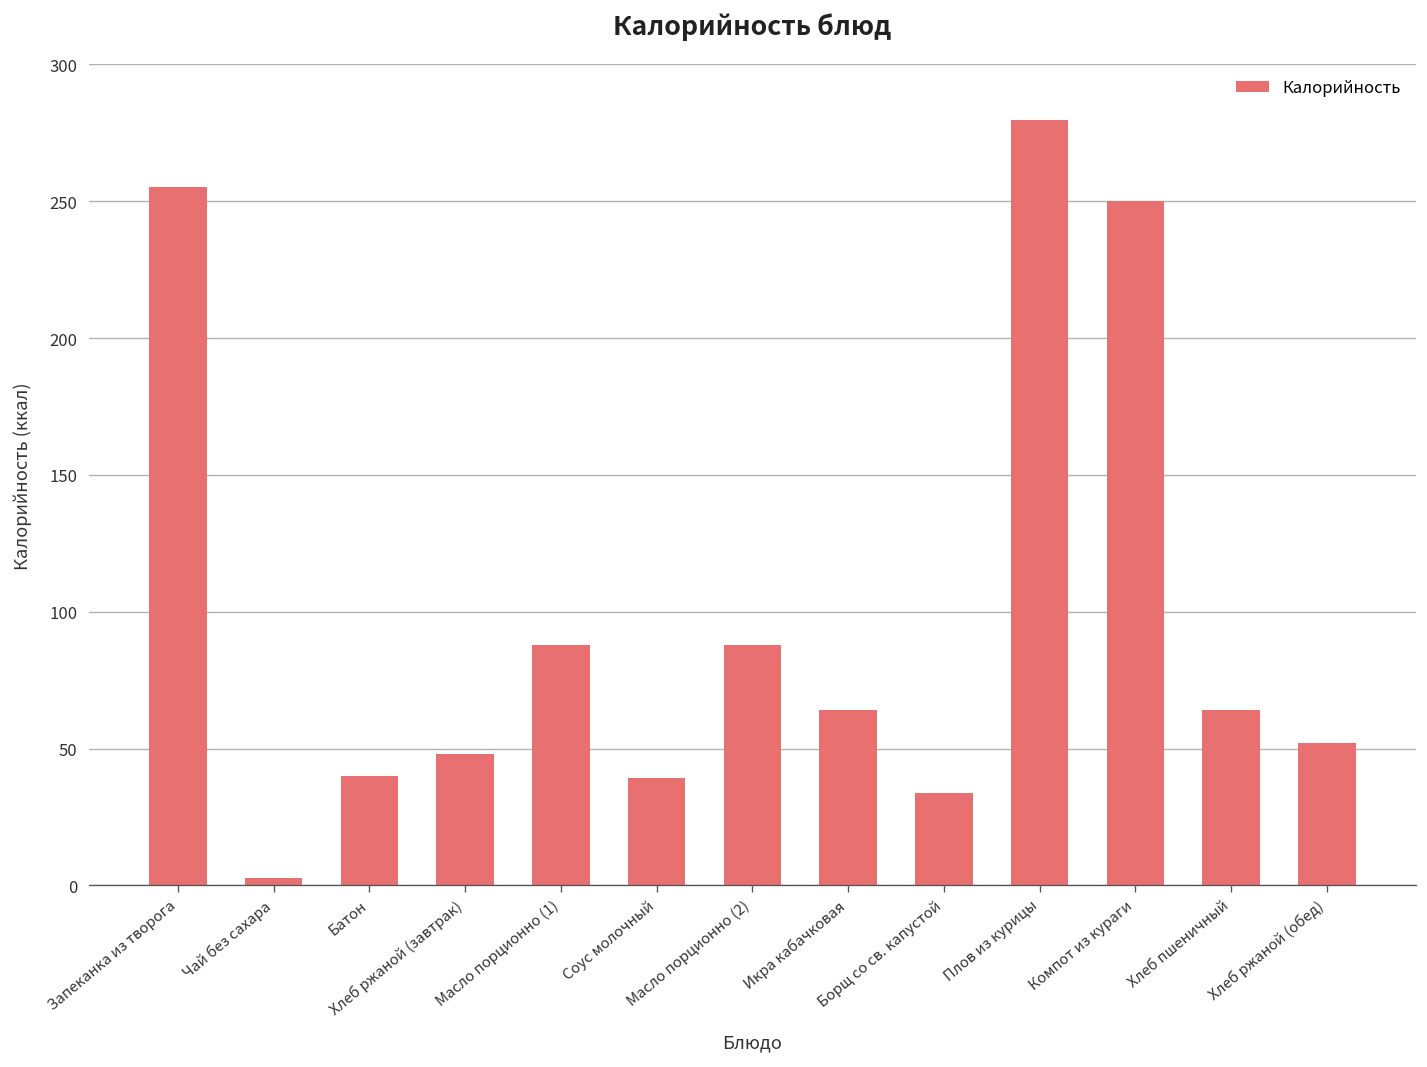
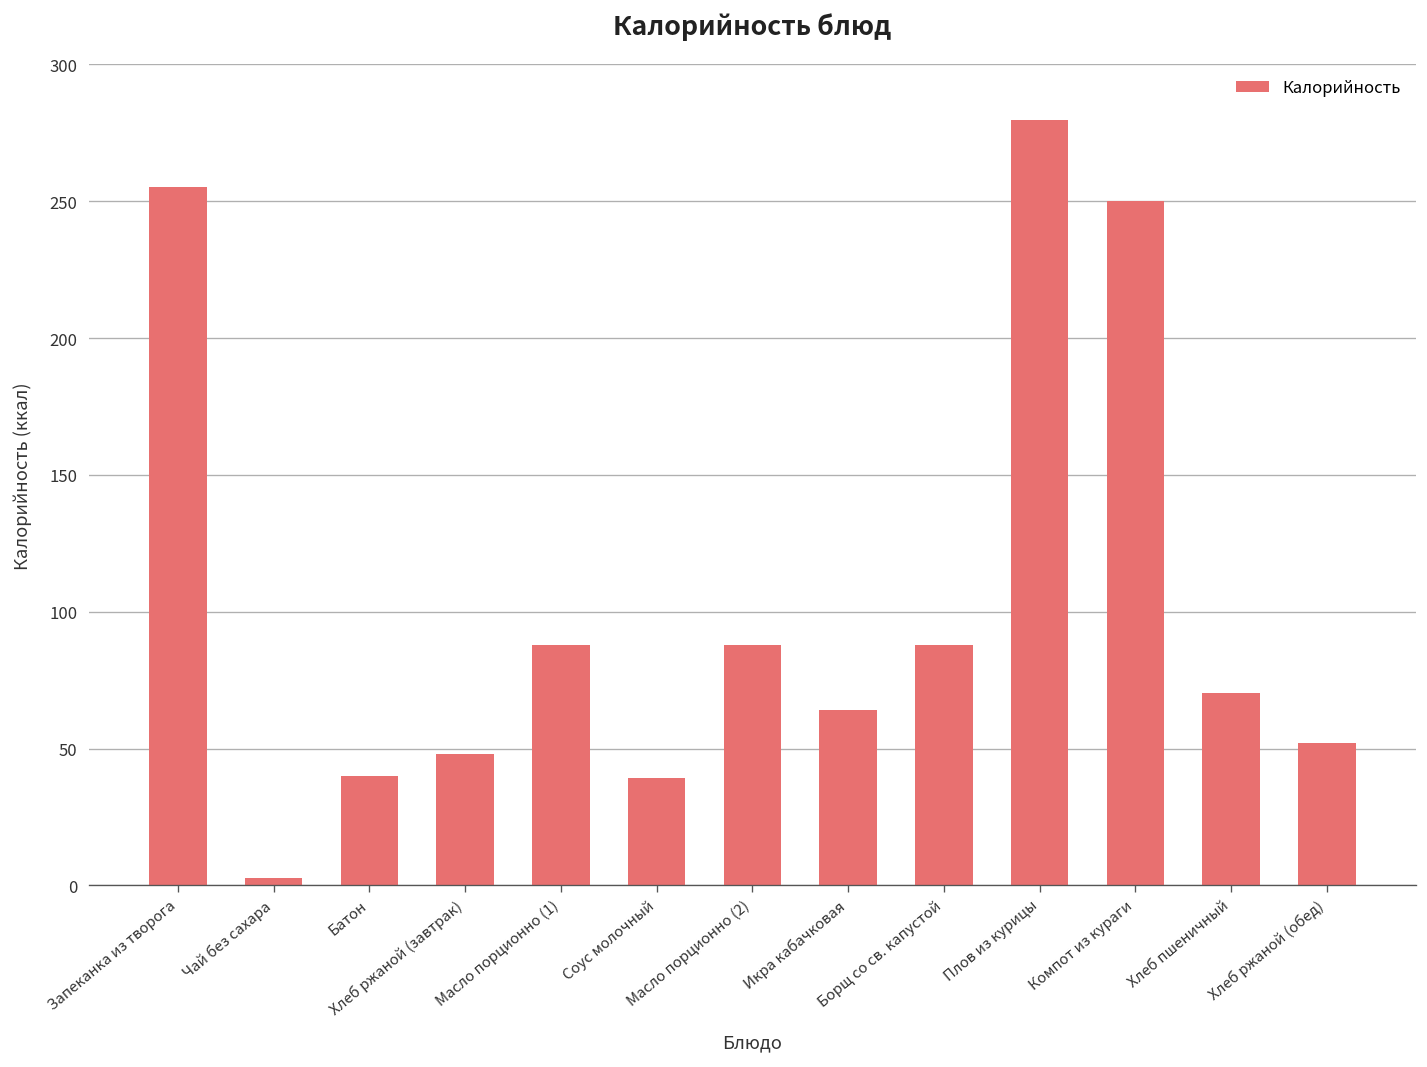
  {
    "Запеканка из творога": 255,
    "Чай без сахара": 3,
    "Батон": 40,
    "Хлеб ржаной (завтрак)": 48,
    "Масло порционно (1)": 88,
    "Соус молочный": 39,
    "Масло порционно (2)": 88,
    "Икра кабачковая": 64,
-   "Борщ со св. капустой": 34,
+   "Борщ со св. капустой": 88,
    "Плов из курицы": 280,
    "Компот из кураги": 250,
-   "Хлеб пшеничный": 64,
+   "Хлеб пшеничный": 70,
    "Хлеб ржаной (обед)": 52
  }
